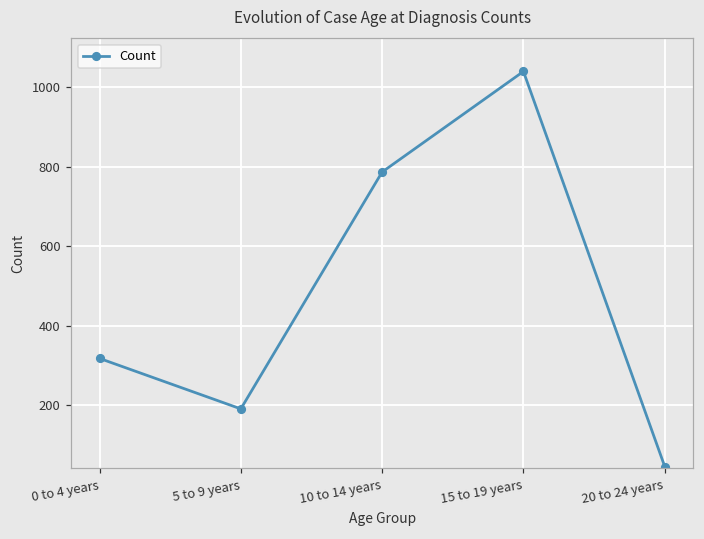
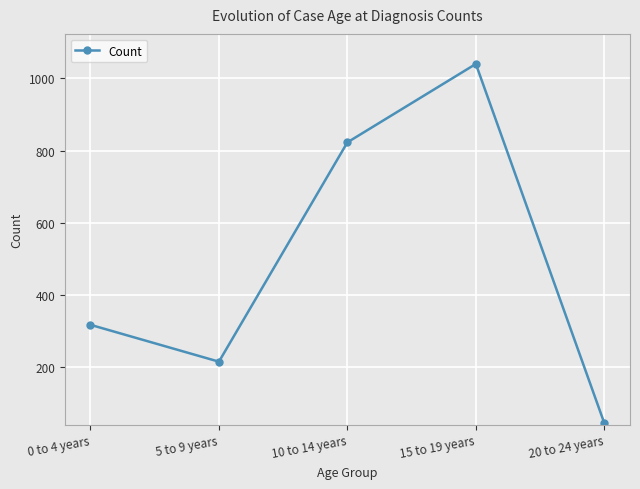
  {
    "0 to 4 years": 320,
-   "5 to 9 years": 190,
-   "10 to 14 years": 790,
+   "5 to 9 years": 220,
+   "10 to 14 years": 820,
    "15 to 19 years": 1040,
    "20 to 24 years": 50
  }
